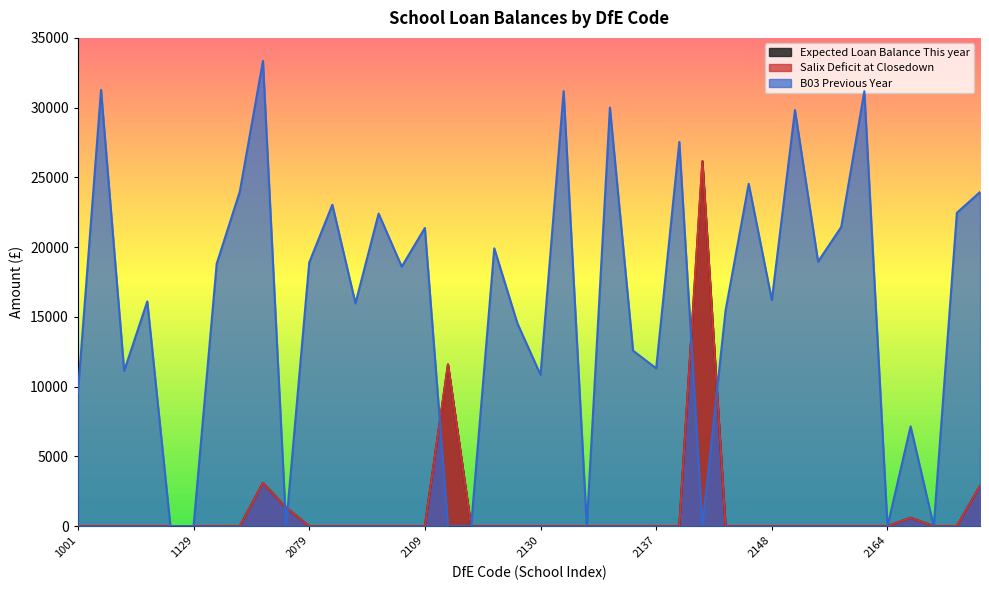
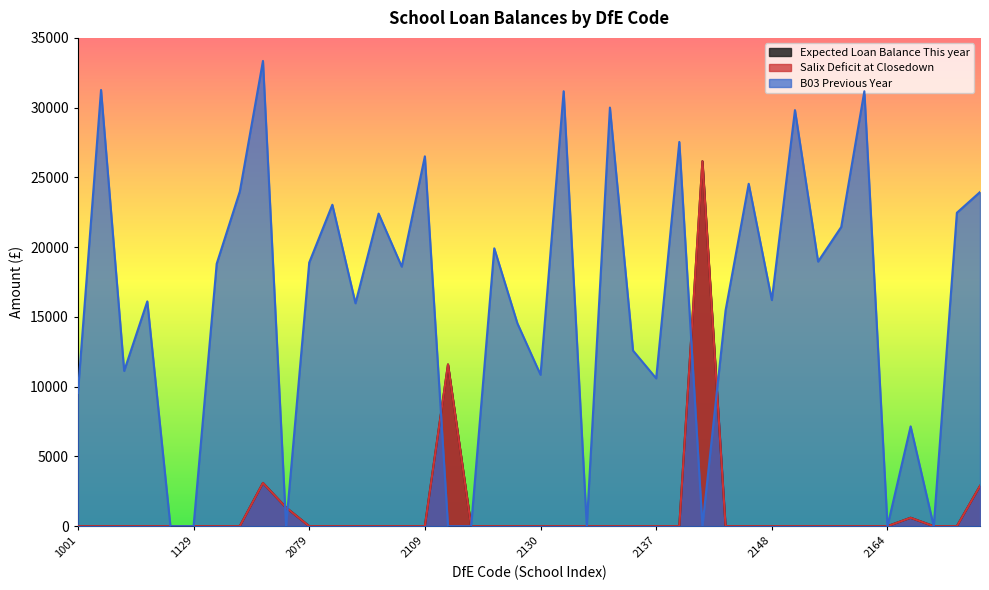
  {
    "Salix Deficit at Closedown": {
      "1001": 0,
      "2079": 0,
      "2109": 0,
      "2130": 0,
      "2137": 0,
      "2148": 0
    },
    "B03 Previous Year": {
      "1001": 9600,
      "2079": 18900,
-     "2109": 21400,
+     "2109": 26500,
      "2130": 10900,
-     "2137": 11300,
+     "2137": 10600,
      "2148": 16200
    }
  }
